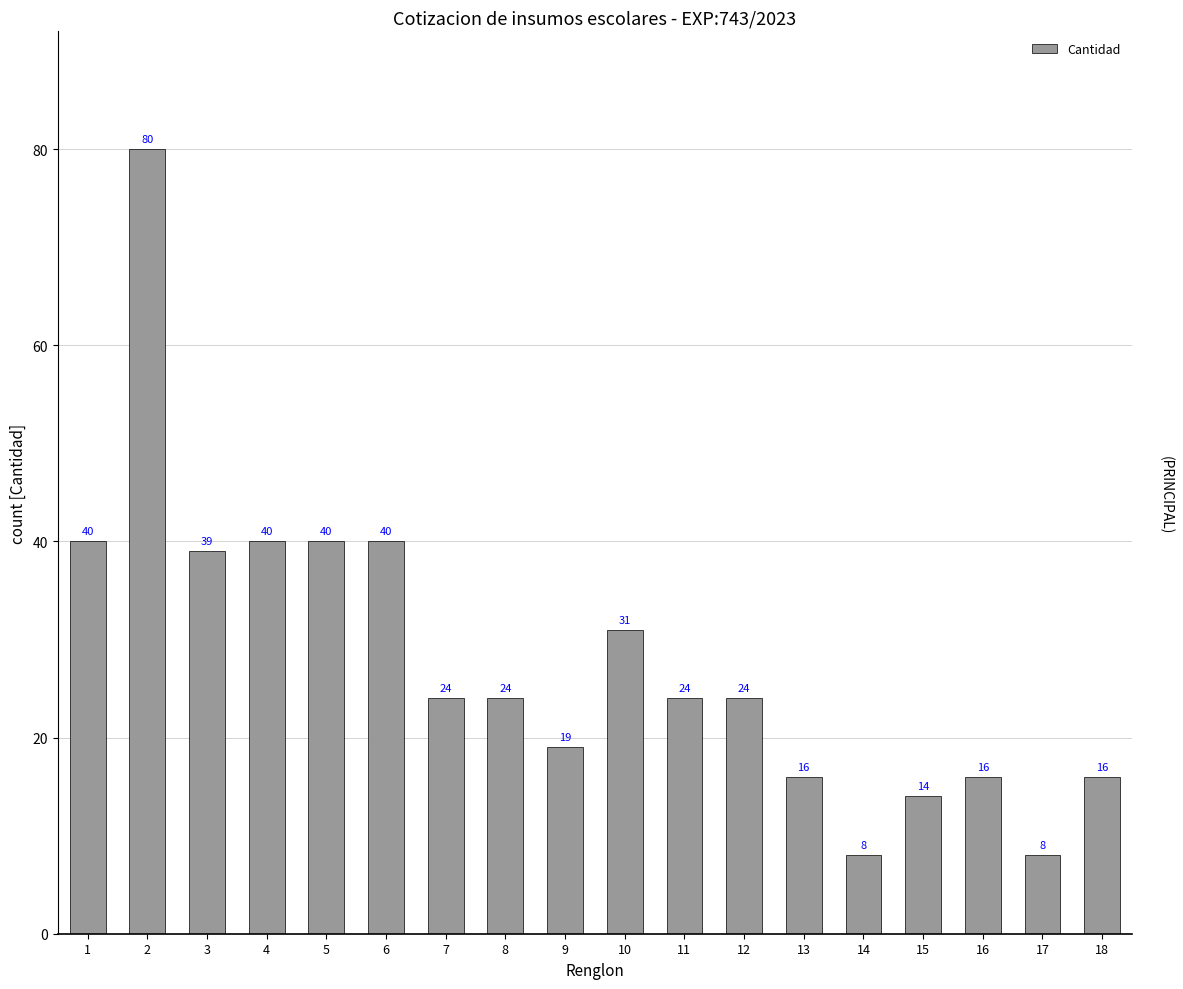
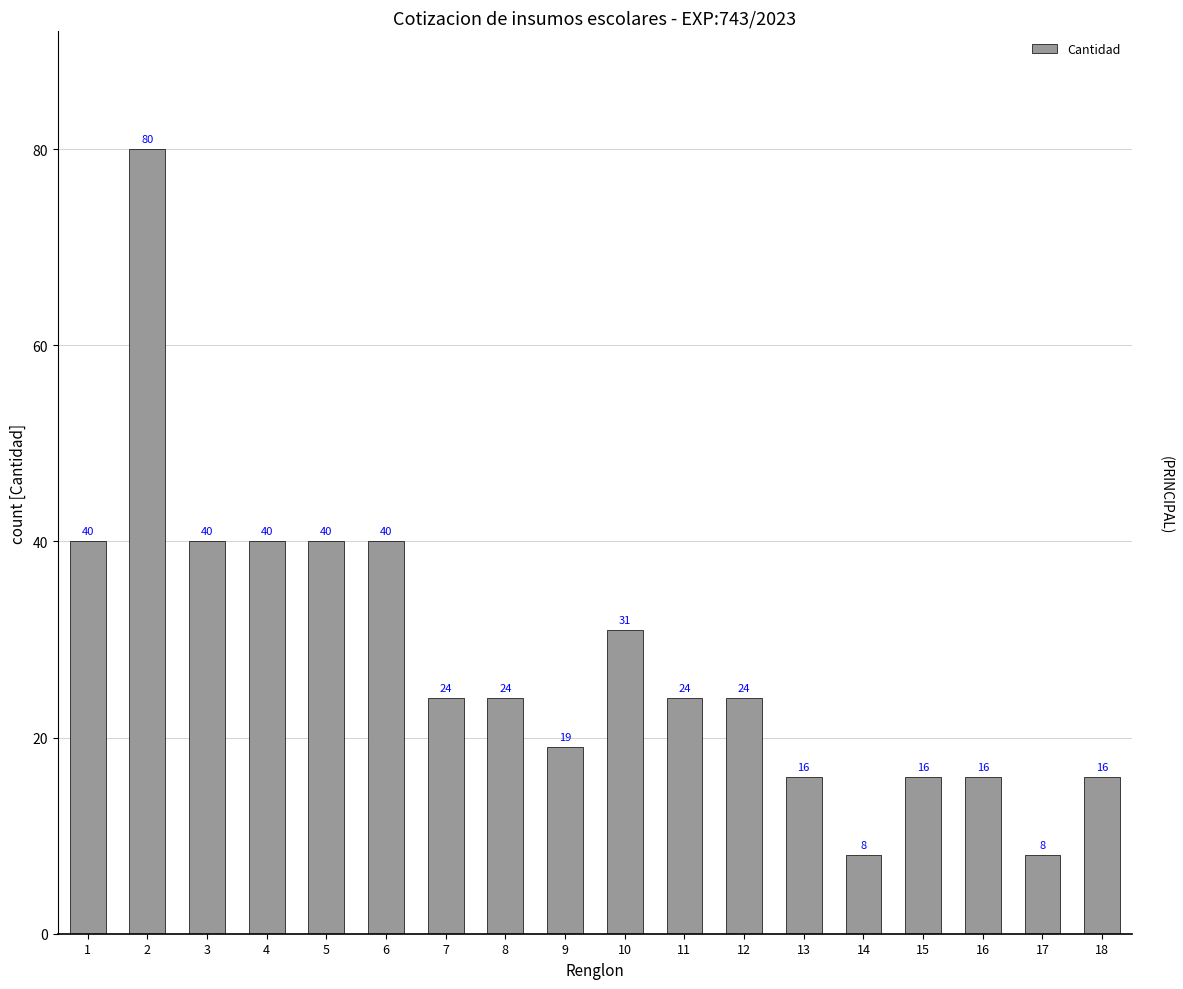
  {
    "1": 40,
    "2": 80,
-   "3": 39,
+   "3": 40,
    "4": 40,
    "5": 40,
    "6": 40,
    "7": 24,
    "8": 24,
    "9": 19,
    "10": 31,
    "11": 24,
    "12": 24,
    "13": 16,
    "14": 8,
-   "15": 14,
+   "15": 16,
    "16": 16,
    "17": 8,
    "18": 16
  }
